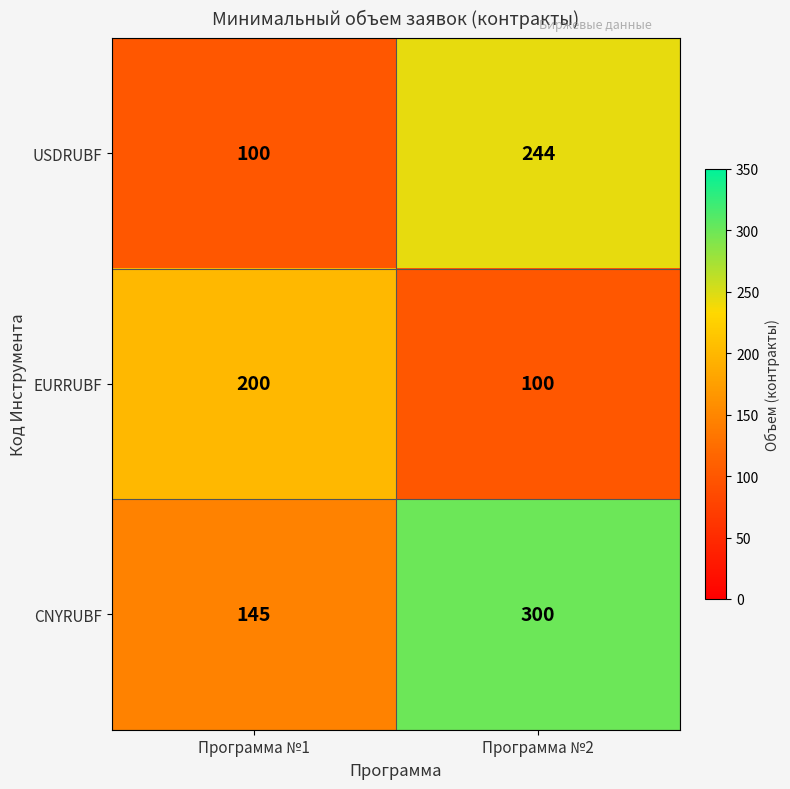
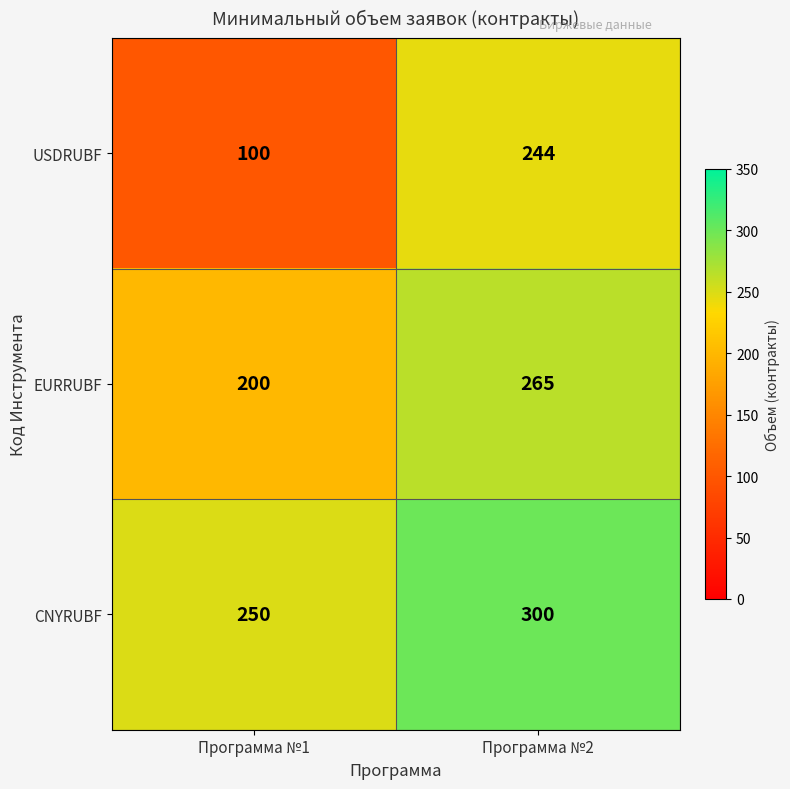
  {
    "USDRUBF": {
      "Программа №1": 100,
      "Программа №2": 244
    },
    "EURRUBF": {
      "Программа №1": 200,
-     "Программа №2": 100
+     "Программа №2": 265
    },
    "CNYRUBF": {
-     "Программа №1": 145,
+     "Программа №1": 250,
      "Программа №2": 300
    }
  }
